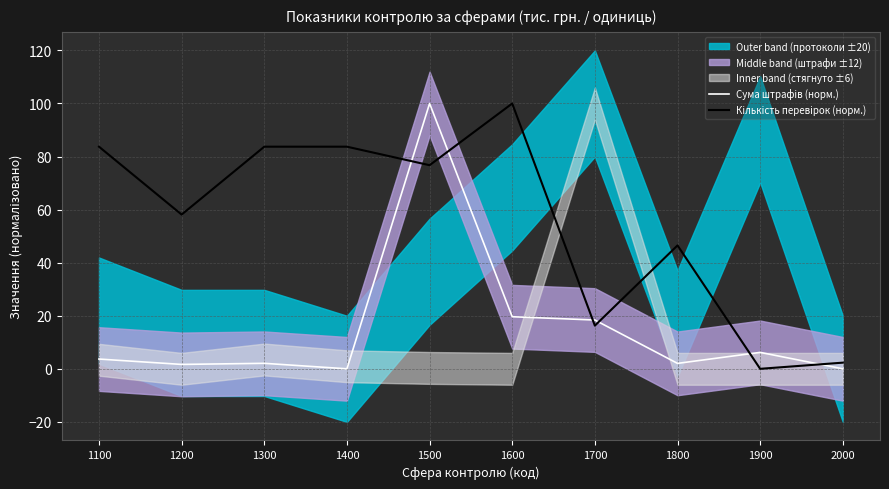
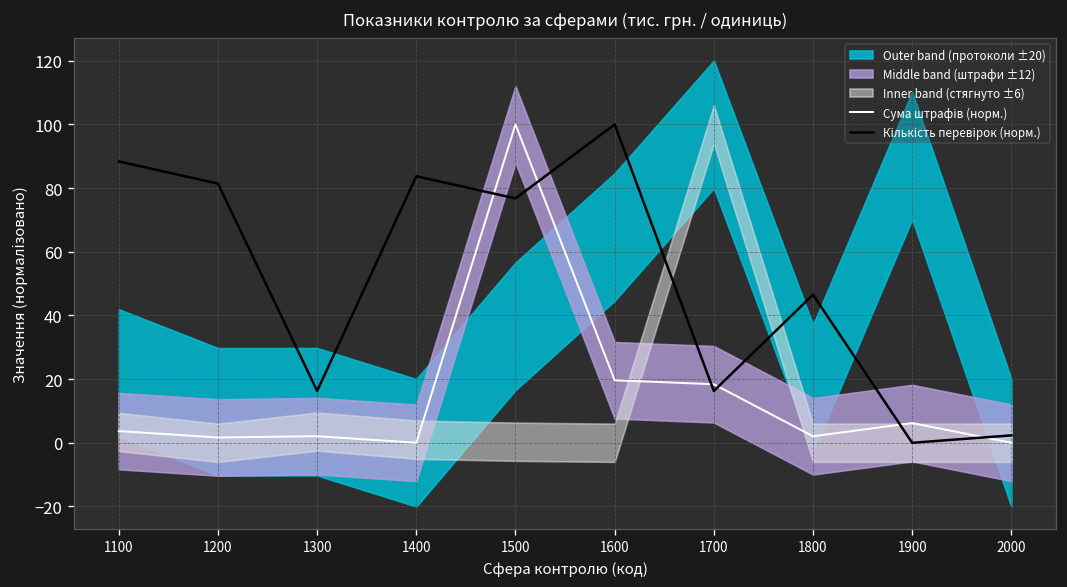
  {
    "Кількість перевірок (норм.)": {
-     "1100": 84,
-     "1200": 58,
-     "1300": 84,
+     "1100": 88,
+     "1200": 81,
+     "1300": 16,
      "1400": 84,
      "1500": 77,
      "1600": 100,
      "1700": 16,
      "1800": 47,
      "1900": 0,
      "2000": 2
    }
  }
